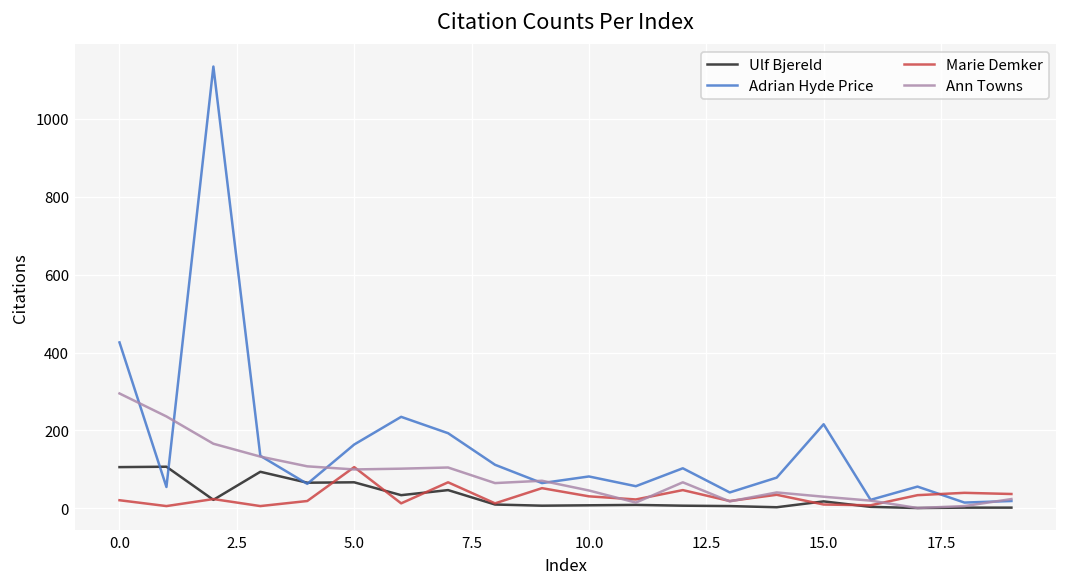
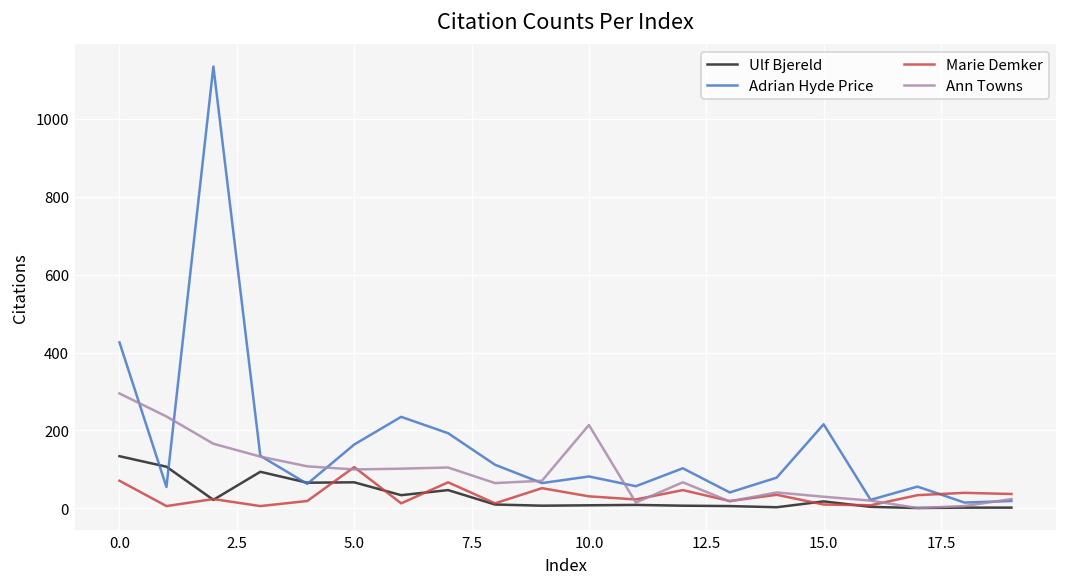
  {
    "Ulf Bjereld": {
-     "0.0": 110,
+     "0.0": 130,
      "5.0": 70,
      "10.0": 10,
      "15.0": 20
    },
    "Adrian Hyde Price": {
      "0.0": 430,
      "5.0": 160,
      "10.0": 80,
      "15.0": 220
    },
    "Marie Demker": {
-     "0.0": 20,
+     "0.0": 70,
      "10.0": 30,
      "15.0": 10
    },
    "Ann Towns": {
      "0.0": 300,
-     "10.0": 50,
+     "10.0": 210,
      "15.0": 30
    }
  }
